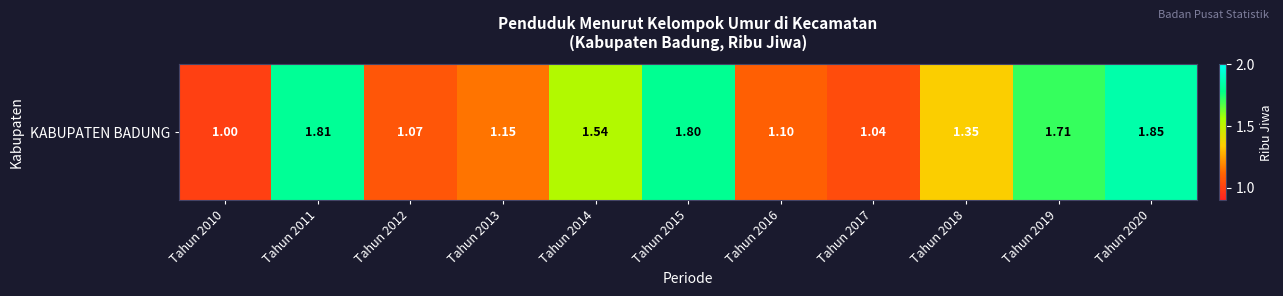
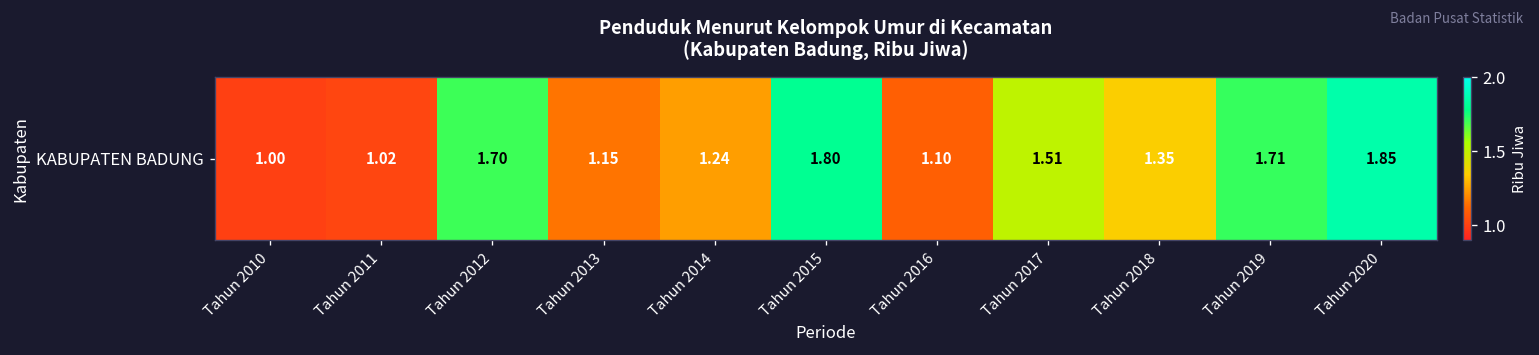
  {
    "KABUPATEN BADUNG": {
      "Tahun 2010": 1.00,
-     "Tahun 2011": 1.81,
-     "Tahun 2012": 1.07,
+     "Tahun 2011": 1.02,
+     "Tahun 2012": 1.70,
      "Tahun 2013": 1.15,
-     "Tahun 2014": 1.54,
+     "Tahun 2014": 1.24,
      "Tahun 2015": 1.80,
      "Tahun 2016": 1.10,
-     "Tahun 2017": 1.04,
+     "Tahun 2017": 1.51,
      "Tahun 2018": 1.35,
      "Tahun 2019": 1.71,
      "Tahun 2020": 1.85
    }
  }
